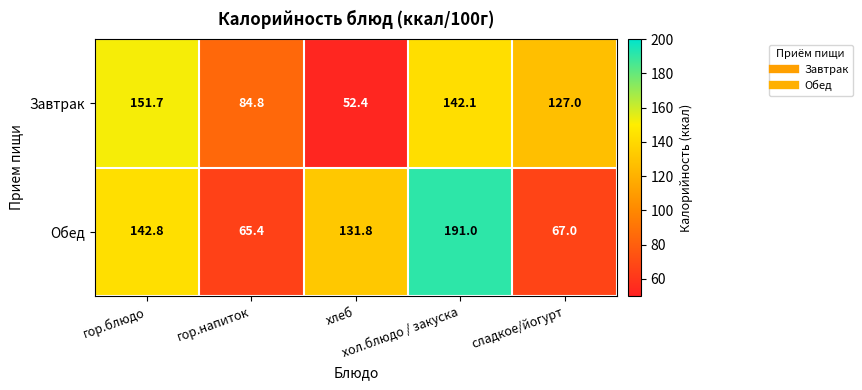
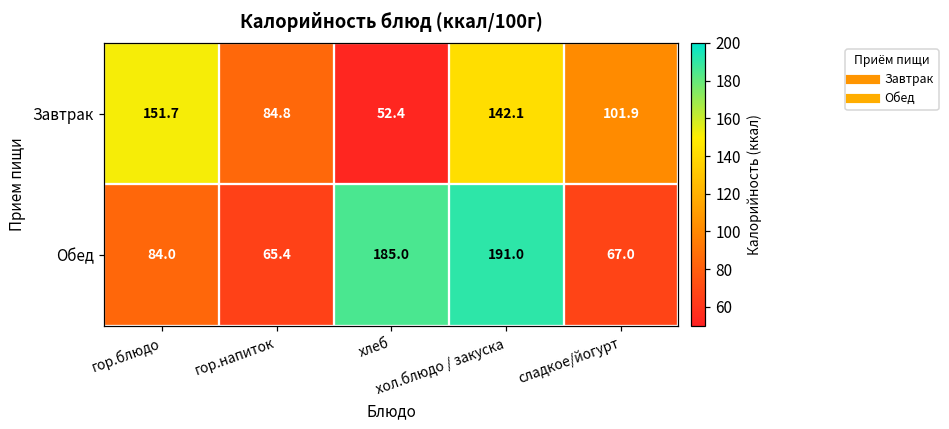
  {
    "Завтрак": {
      "гор.блюдо": 151.7,
      "гор.напиток": 84.8,
      "хлеб": 52.4,
      "хол.блюдо / закуска": 142.1,
-     "сладкое/йогурт": 127.0
+     "сладкое/йогурт": 101.9
    },
    "Обед": {
-     "гор.блюдо": 142.8,
+     "гор.блюдо": 84.0,
      "гор.напиток": 65.4,
-     "хлеб": 131.8,
+     "хлеб": 185.0,
      "хол.блюдо / закуска": 191.0,
      "сладкое/йогурт": 67.0
    }
  }
